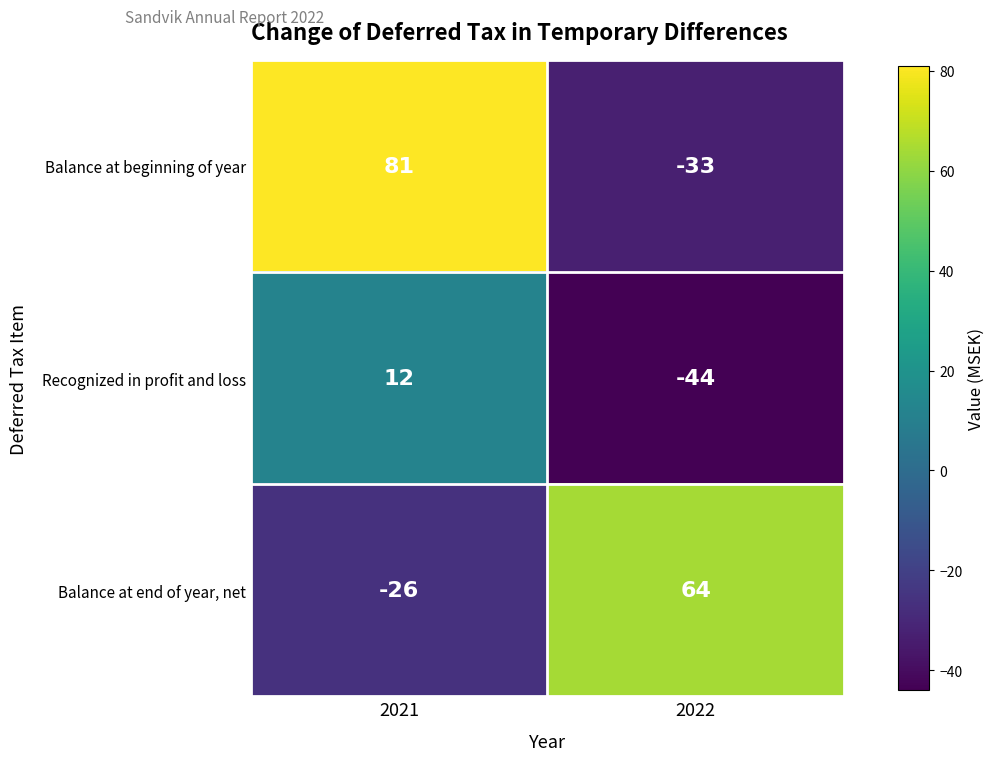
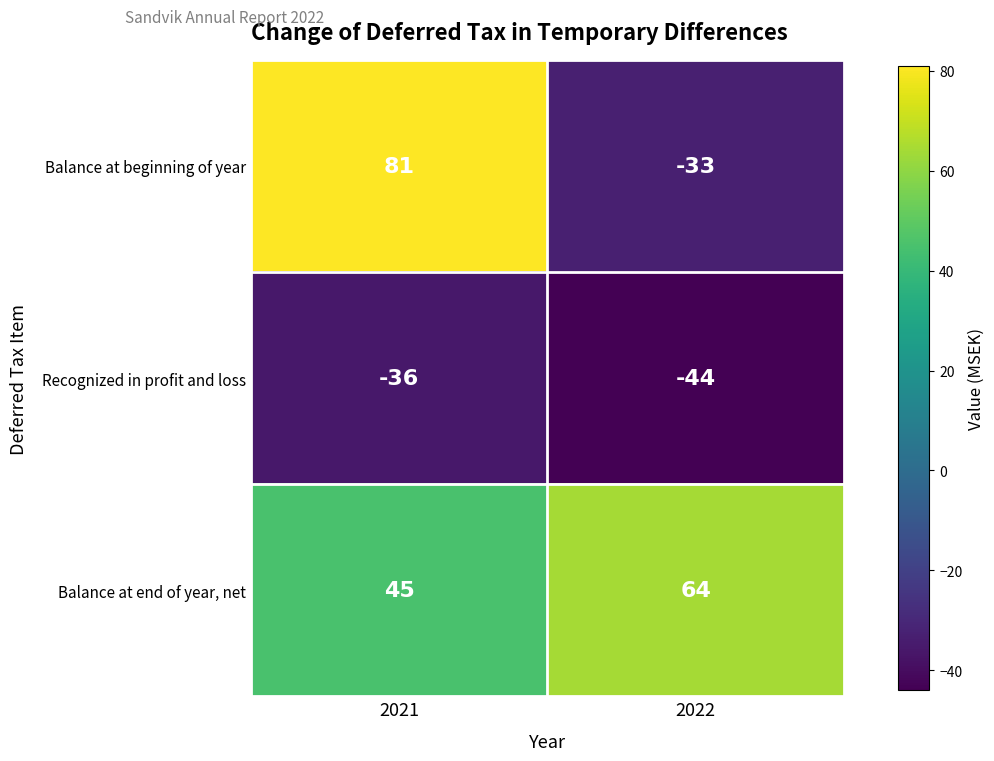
  {
    "Balance at beginning of year": {
      "2021": 81,
      "2022": -33
    },
    "Recognized in profit and loss": {
-     "2021": 12,
+     "2021": -36,
      "2022": -44
    },
    "Balance at end of year, net": {
-     "2021": -26,
+     "2021": 45,
      "2022": 64
    }
  }
